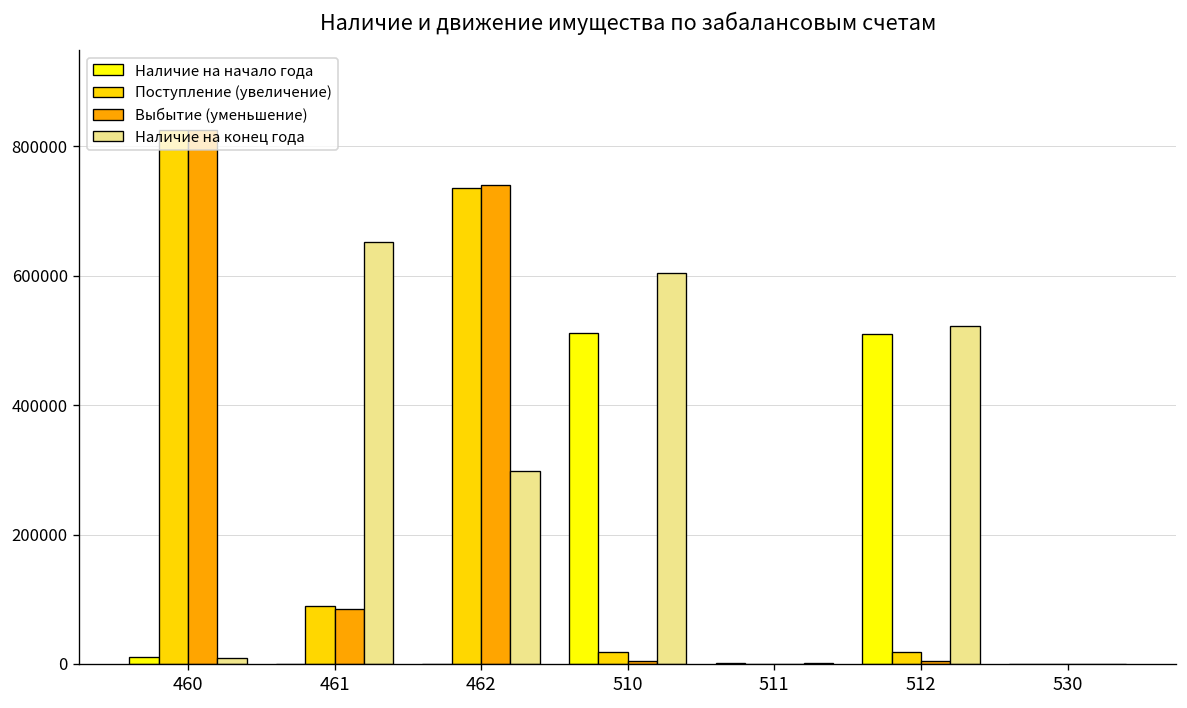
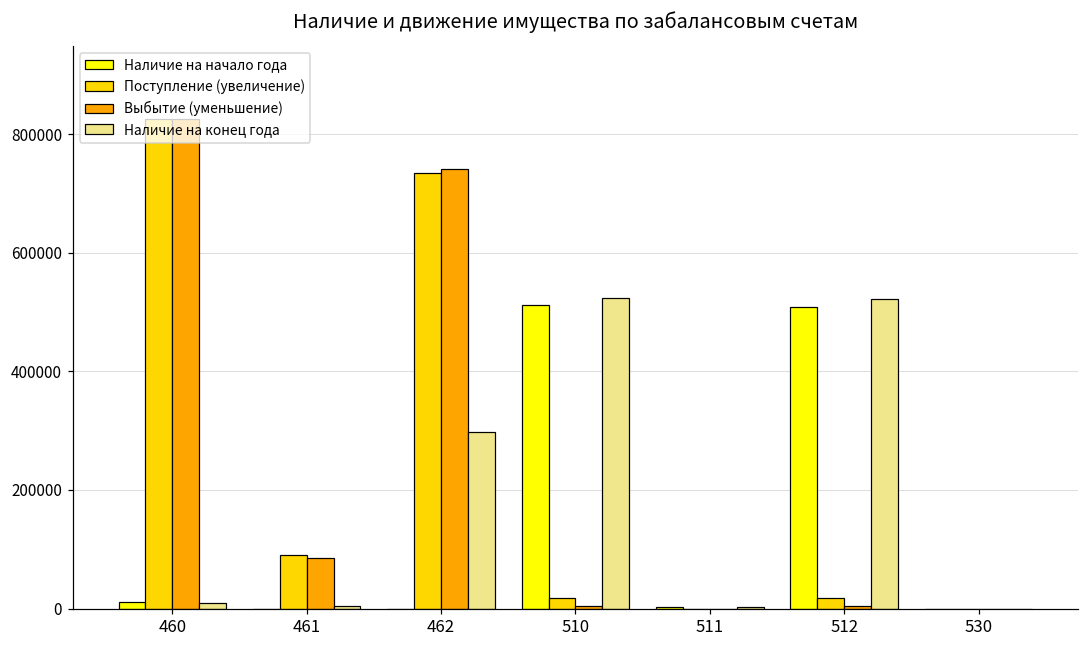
  {
    "Наличие на конец года": {
      "460": 10000,
-     "461": 650000,
+     "461": 0,
      "462": 300000,
-     "510": 600000,
+     "510": 520000,
      "512": 520000
    }
  }
